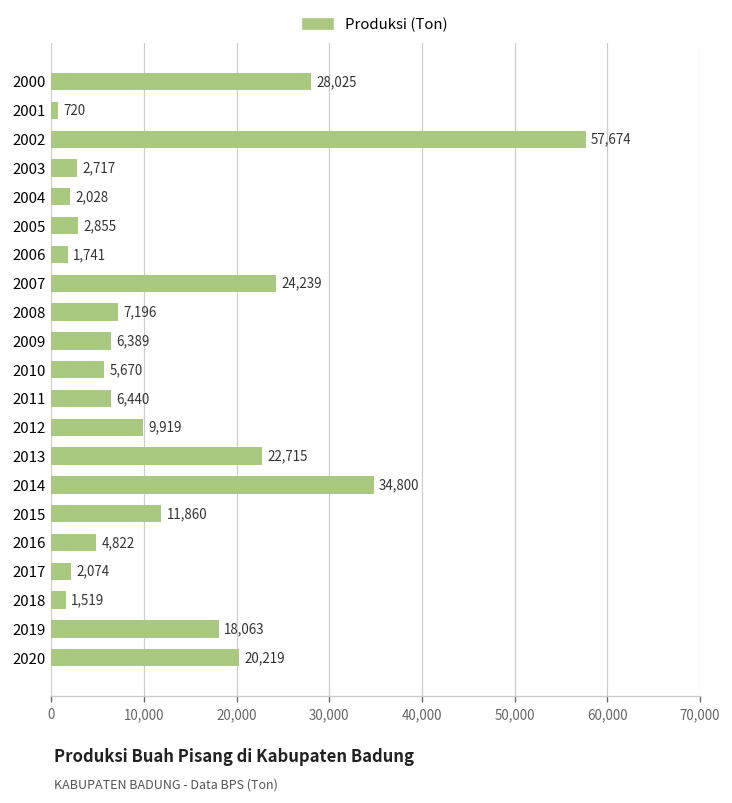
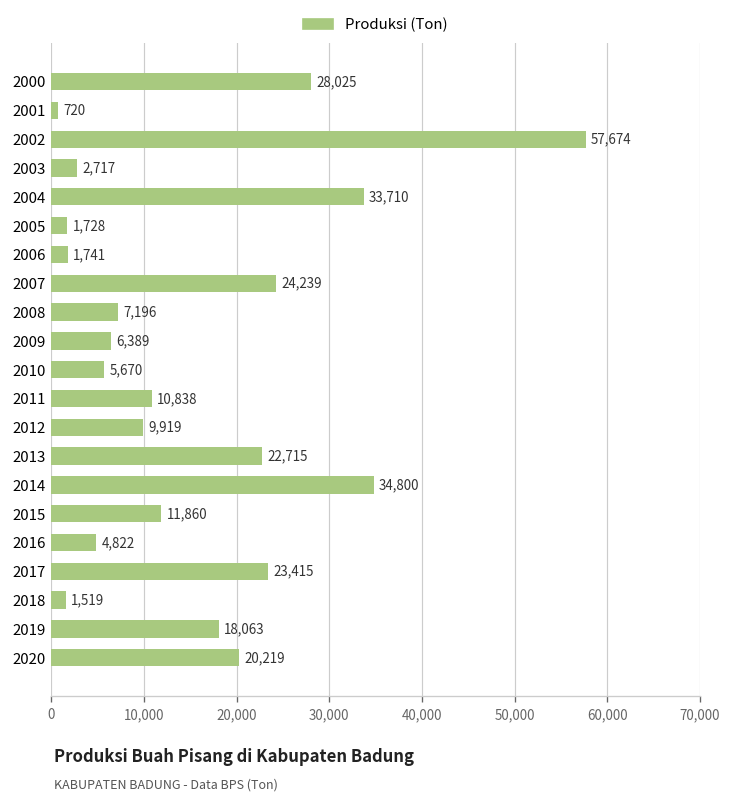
  {
    "2000": "28,025",
    "2001": "720",
    "2002": "57,674",
    "2003": "2,717",
-   "2004": "2,028",
-   "2005": "2,855",
+   "2004": "33,710",
+   "2005": "1,728",
    "2006": "1,741",
    "2007": "24,239",
    "2008": "7,196",
    "2009": "6,389",
    "2010": "5,670",
-   "2011": "6,440",
+   "2011": "10,838",
    "2012": "9,919",
    "2013": "22,715",
    "2014": "34,800",
    "2015": "11,860",
    "2016": "4,822",
-   "2017": "2,074",
+   "2017": "23,415",
    "2018": "1,519",
    "2019": "18,063",
    "2020": "20,219"
  }
